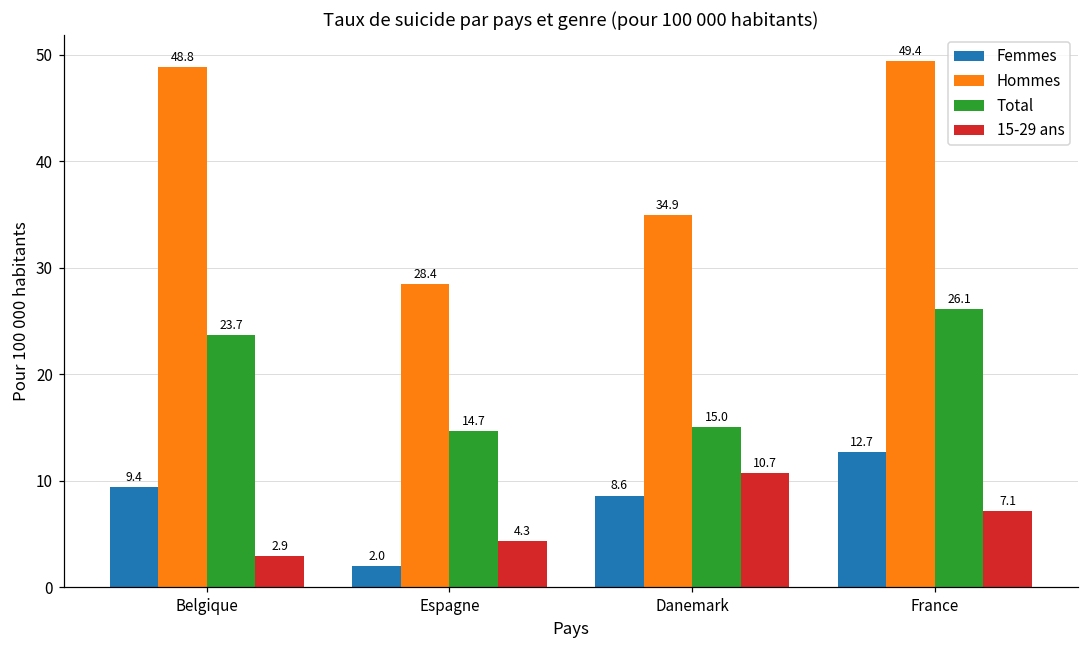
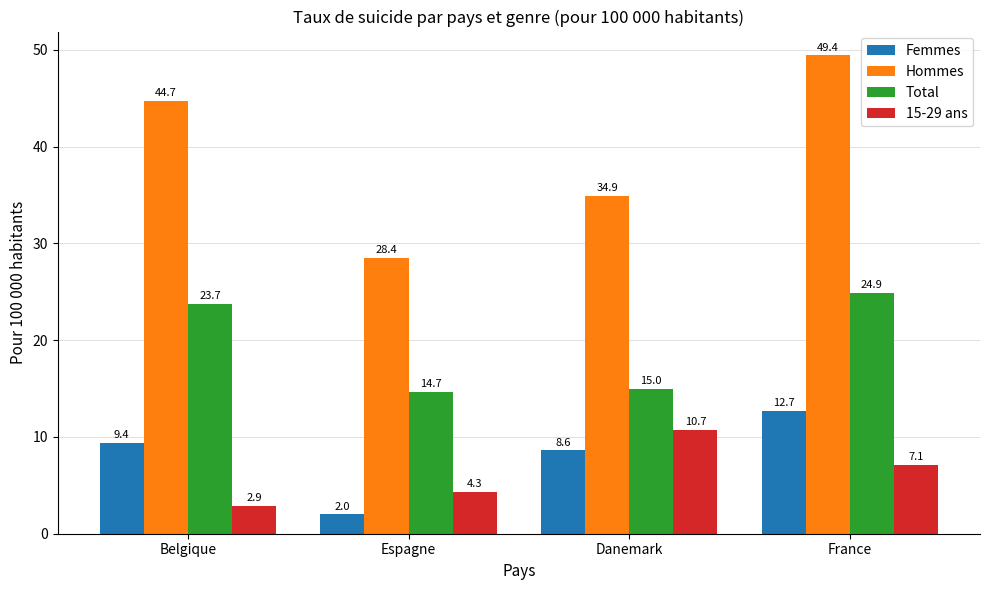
  {
    "Femmes": {
      "Belgique": 9.4,
      "Espagne": 2.0,
      "Danemark": 8.6,
      "France": 12.7
    },
    "Hommes": {
-     "Belgique": 48.8,
+     "Belgique": 44.7,
      "Espagne": 28.4,
      "Danemark": 34.9,
      "France": 49.4
    },
    "Total": {
      "Belgique": 23.7,
      "Espagne": 14.7,
      "Danemark": 15.0,
-     "France": 26.1
+     "France": 24.9
    },
    "15-29 ans": {
      "Belgique": 2.9,
      "Espagne": 4.3,
      "Danemark": 10.7,
      "France": 7.1
    }
  }
